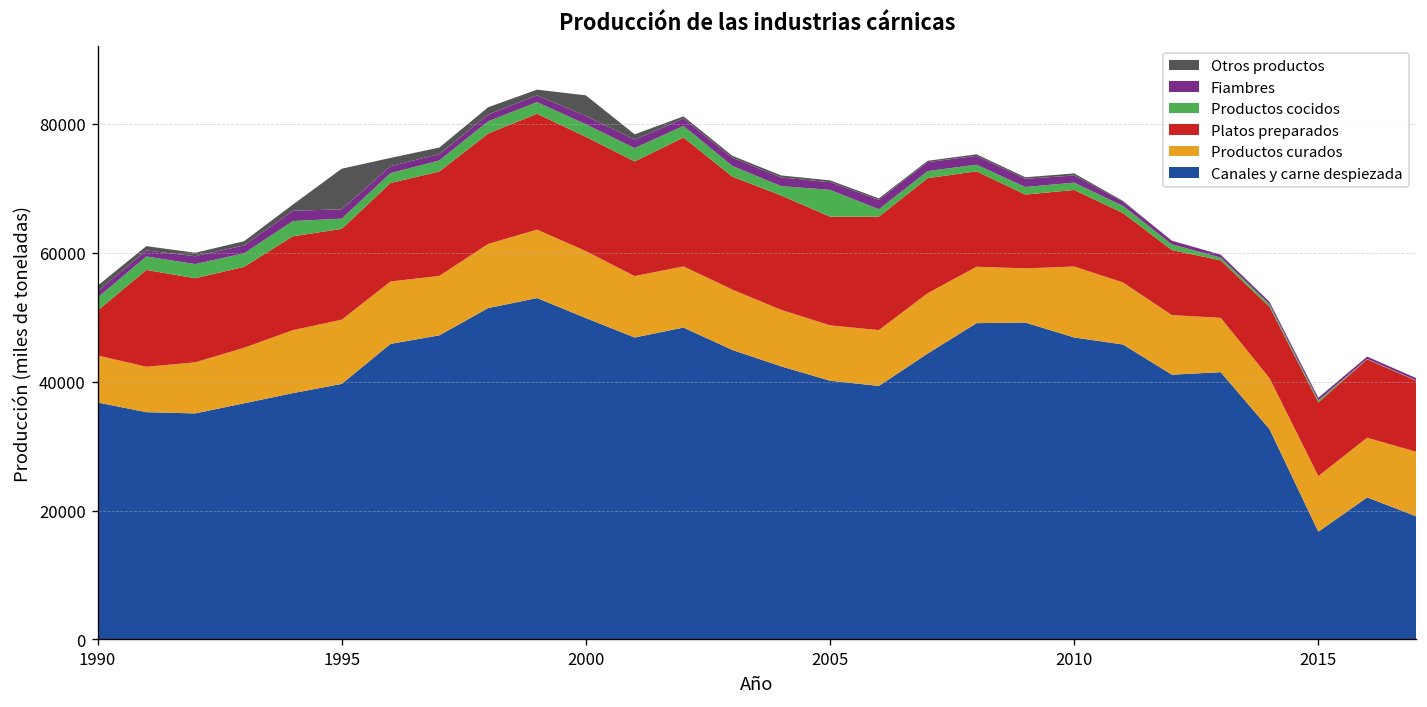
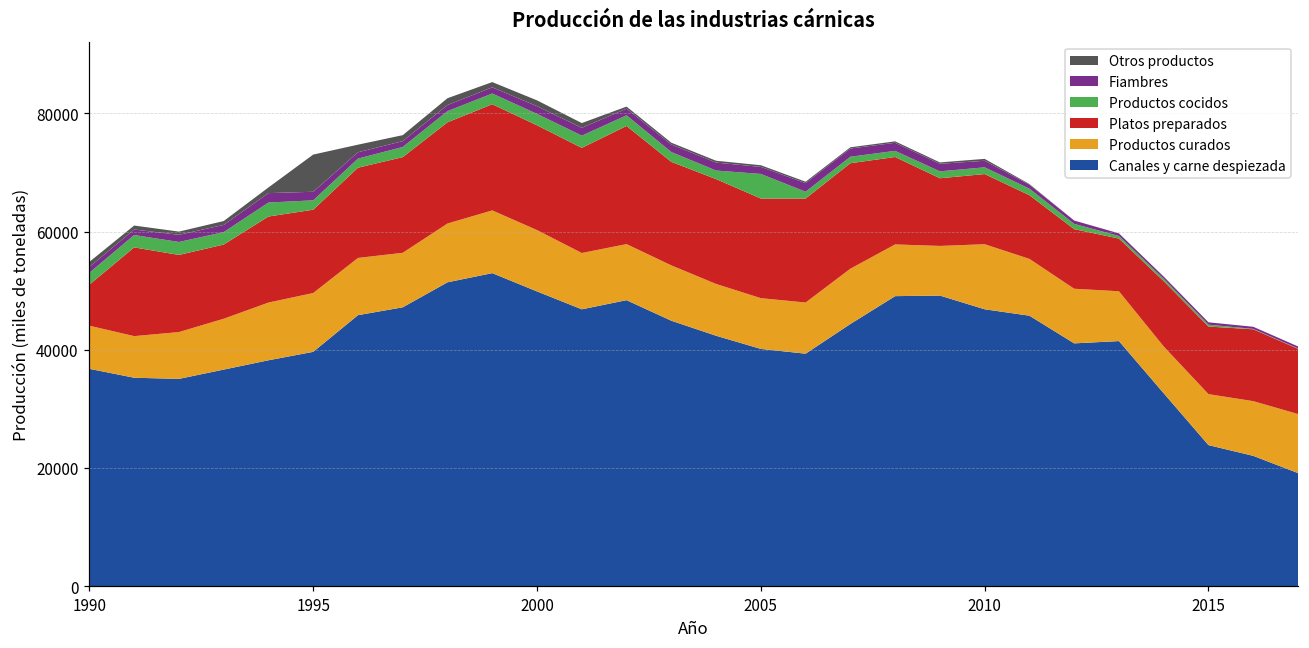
  {
    "Canales y carne despiezada": {
-     "2015": 17000
+     "2015": 24000
    },
    "Otros productos": {
      "1990": 1000,
      "1995": 6000,
-     "2000": 3000
+     "2000": 1000
    }
  }
